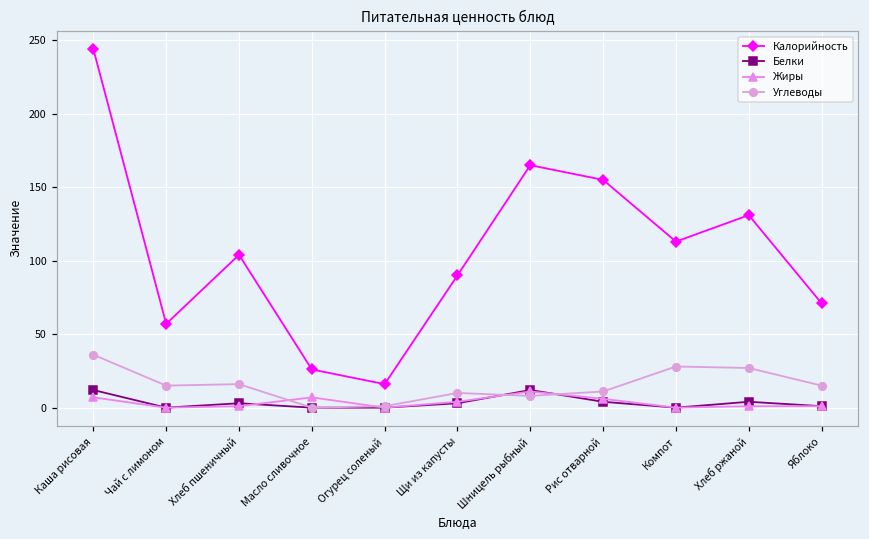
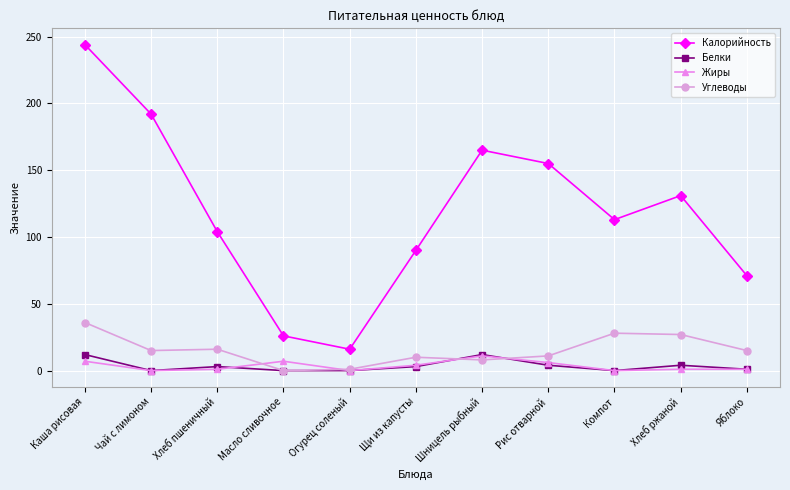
  {
    "Калорийность": {
      "Каша рисовая": 244,
-     "Чай с лимоном": 57,
+     "Чай с лимоном": 192,
      "Хлеб пшеничный": 104,
      "Масло сливочное": 26,
      "Огурец соленый": 16,
      "Щи из капусты": 90,
      "Шницель рыбный": 165,
      "Рис отварной": 155,
      "Компот": 113,
      "Хлеб ржаной": 131,
      "Яблоко": 71
    },
    "Белки": {
      "Каша рисовая": 12,
      "Хлеб пшеничный": 3,
      "Рис отварной": 4,
      "Хлеб ржаной": 4
    }
  }
